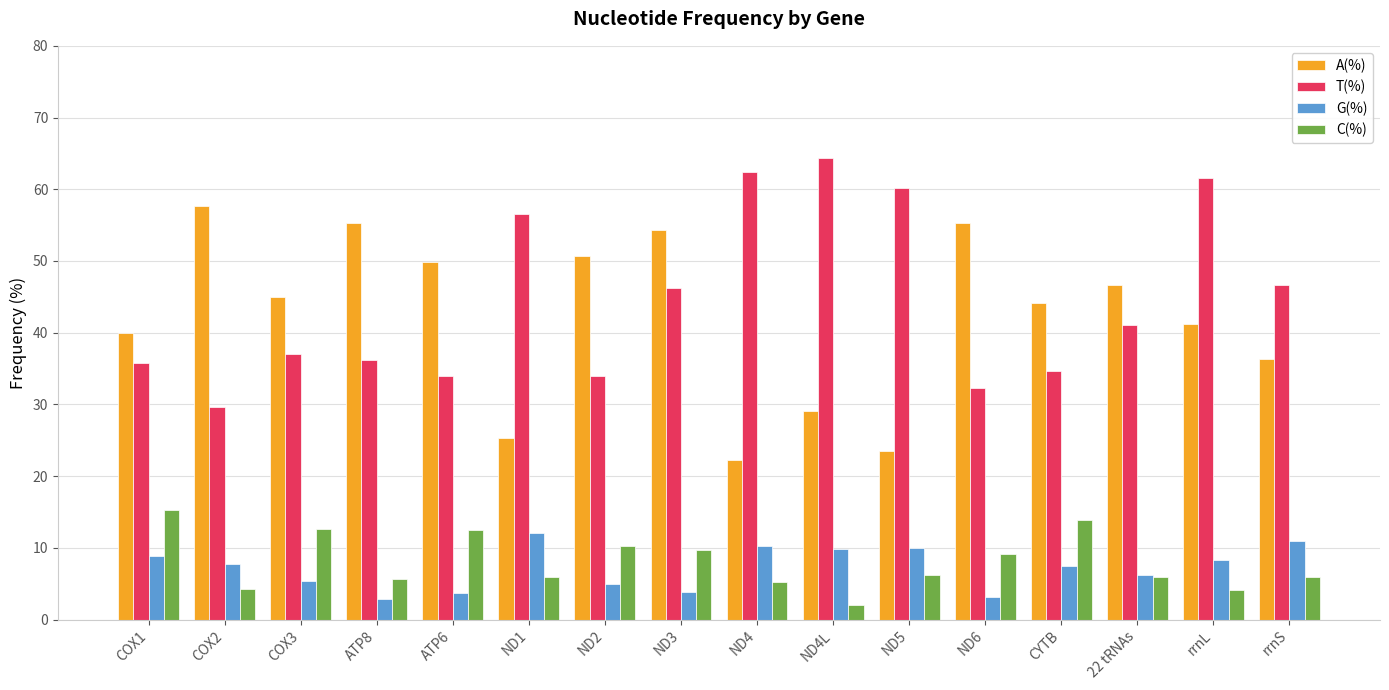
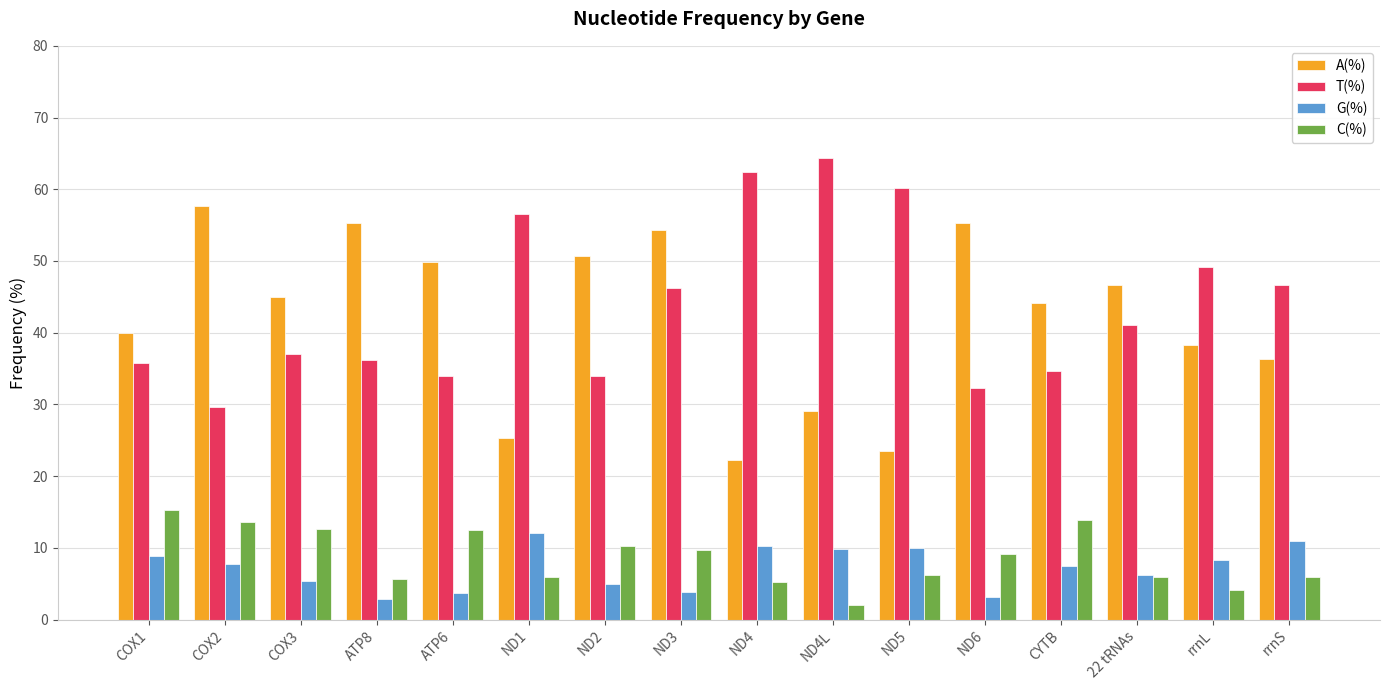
  {
    "A(%)": {
      "COX1": 40,
      "COX2": 58,
      "COX3": 45,
      "ATP8": 55,
      "ATP6": 50,
      "ND1": 25,
      "ND2": 51,
      "ND3": 54,
      "ND4": 22,
      "ND4L": 29,
      "ND5": 24,
      "ND6": 55,
      "CYTB": 44,
      "22 tRNAs": 47,
-     "rrnL": 41,
+     "rrnL": 38,
      "rrnS": 36
    },
    "T(%)": {
      "COX1": 36,
      "COX2": 30,
      "COX3": 37,
      "ATP8": 36,
      "ATP6": 34,
      "ND1": 57,
      "ND2": 34,
      "ND3": 46,
      "ND4": 62,
      "ND4L": 64,
      "ND5": 60,
      "ND6": 32,
      "CYTB": 35,
      "22 tRNAs": 41,
-     "rrnL": 62,
+     "rrnL": 49,
      "rrnS": 47
    },
    "G(%)": {
      "COX1": 9,
      "COX2": 8,
      "COX3": 5,
      "ATP8": 3,
      "ATP6": 4,
      "ND1": 12,
      "ND2": 5,
      "ND3": 4,
      "ND4": 10,
      "ND4L": 10,
      "ND5": 10,
      "ND6": 3,
      "CYTB": 7,
      "22 tRNAs": 6,
      "rrnL": 8,
      "rrnS": 11
    },
    "C(%)": {
      "COX1": 15,
-     "COX2": 4,
+     "COX2": 14,
      "COX3": 13,
      "ATP8": 6,
      "ATP6": 13,
      "ND1": 6,
      "ND2": 10,
      "ND3": 10,
      "ND4": 5,
      "ND4L": 2,
      "ND5": 6,
      "ND6": 9,
      "CYTB": 14,
      "22 tRNAs": 6,
      "rrnL": 4,
      "rrnS": 6
    }
  }
